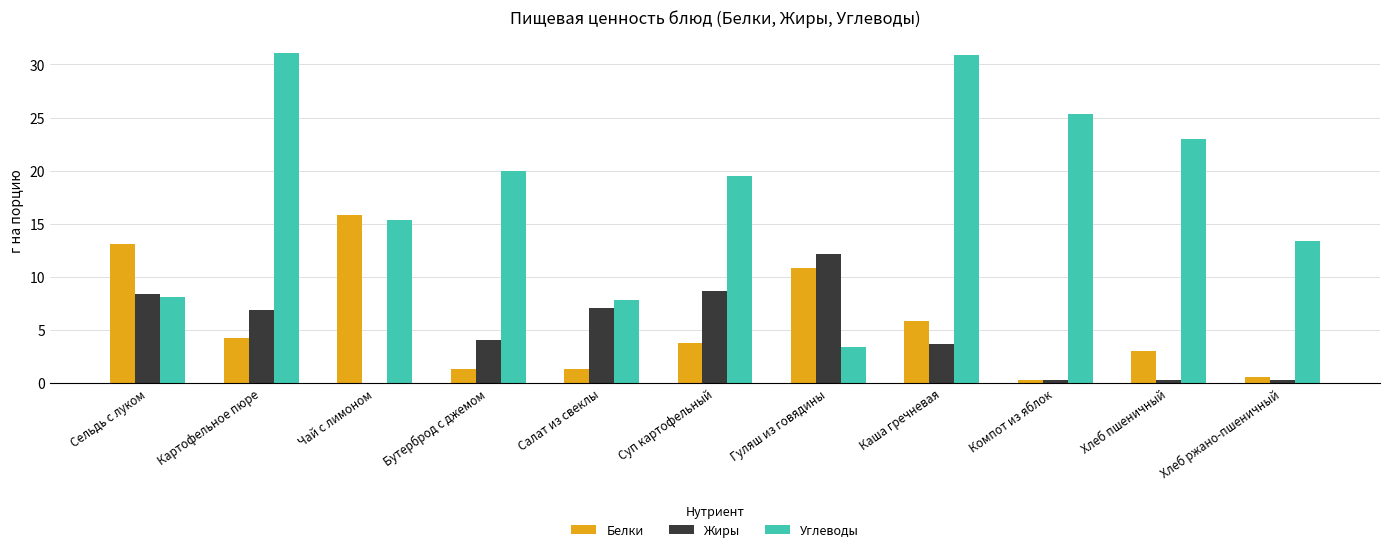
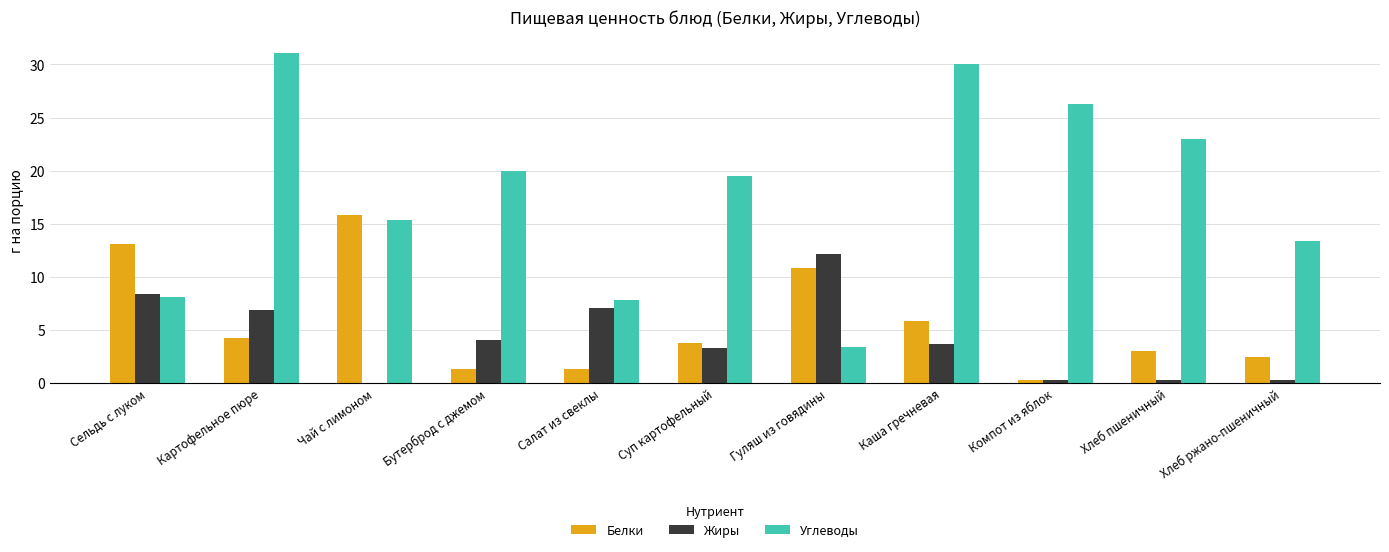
  {
    "Белки": {
      "Сельдь с луком": 13.1,
      "Картофельное пюре": 4.3,
      "Чай с лимоном": 15.8,
      "Бутерброд с джемом": 1.3,
      "Салат из свеклы": 1.3,
      "Суп картофельный": 3.8,
      "Гуляш из говядины": 10.8,
      "Каша гречневая": 5.8,
      "Компот из яблок": 0.3,
      "Хлеб пшеничный": 3.0,
-     "Хлеб ржано-пшеничный": 0.5
+     "Хлеб ржано-пшеничный": 2.4
    },
    "Жиры": {
      "Сельдь с луком": 8.3,
      "Картофельное пюре": 6.8,
      "Бутерброд с джемом": 4.0,
      "Салат из свеклы": 7.0,
-     "Суп картофельный": 8.7,
+     "Суп картофельный": 3.3,
      "Гуляш из говядины": 12.1,
      "Каша гречневая": 3.6,
      "Компот из яблок": 0.3,
      "Хлеб пшеничный": 0.3,
      "Хлеб ржано-пшеничный": 0.3
    },
    "Углеводы": {
      "Сельдь с луком": 8.1,
      "Картофельное пюре": 31.1,
      "Чай с лимоном": 15.3,
      "Бутерброд с джемом": 20.0,
      "Салат из свеклы": 7.8,
      "Суп картофельный": 19.5,
      "Гуляш из говядины": 3.4,
-     "Каша гречневая": 30.9,
-     "Компот из яблок": 25.4,
+     "Каша гречневая": 30.0,
+     "Компот из яблок": 26.2,
      "Хлеб пшеничный": 23.0,
      "Хлеб ржано-пшеничный": 13.4
    }
  }
